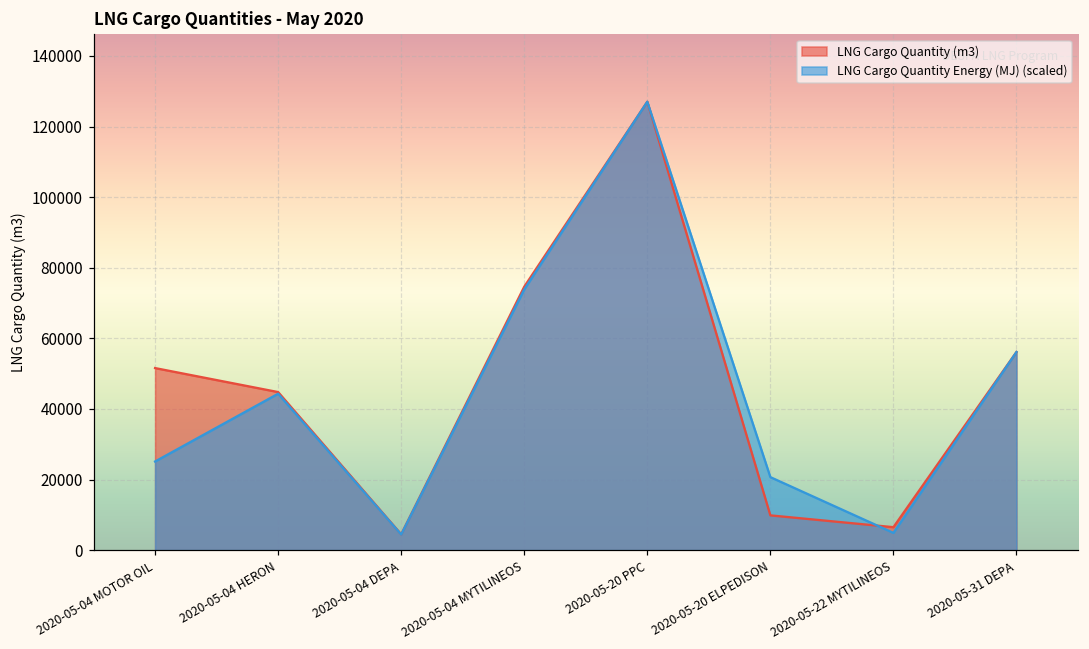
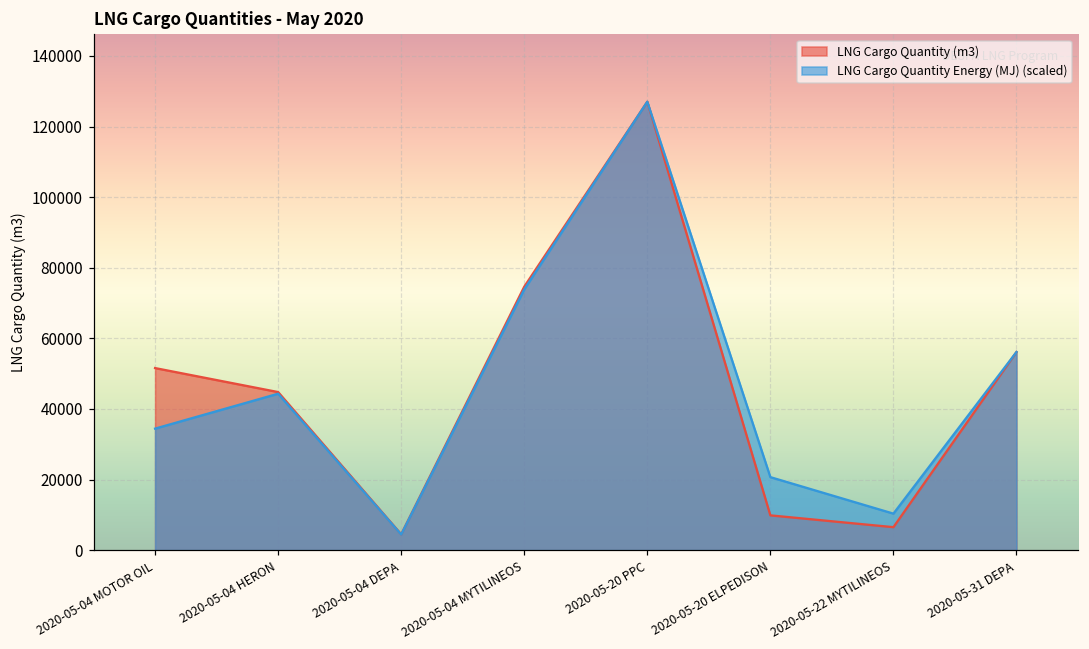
  {
    "LNG Cargo Quantity (m3)": {
      "2020-05-04 MOTOR OIL": 52000,
      "2020-05-20 ELPEDISON": 10000,
      "2020-05-22 MYTILINEOS": 7000
    },
    "LNG Cargo Quantity Energy (MJ) (scaled)": {
-     "2020-05-04 MOTOR OIL": 25000,
+     "2020-05-04 MOTOR OIL": 34000,
      "2020-05-20 ELPEDISON": 21000,
-     "2020-05-22 MYTILINEOS": 5000
+     "2020-05-22 MYTILINEOS": 10000
    }
  }
